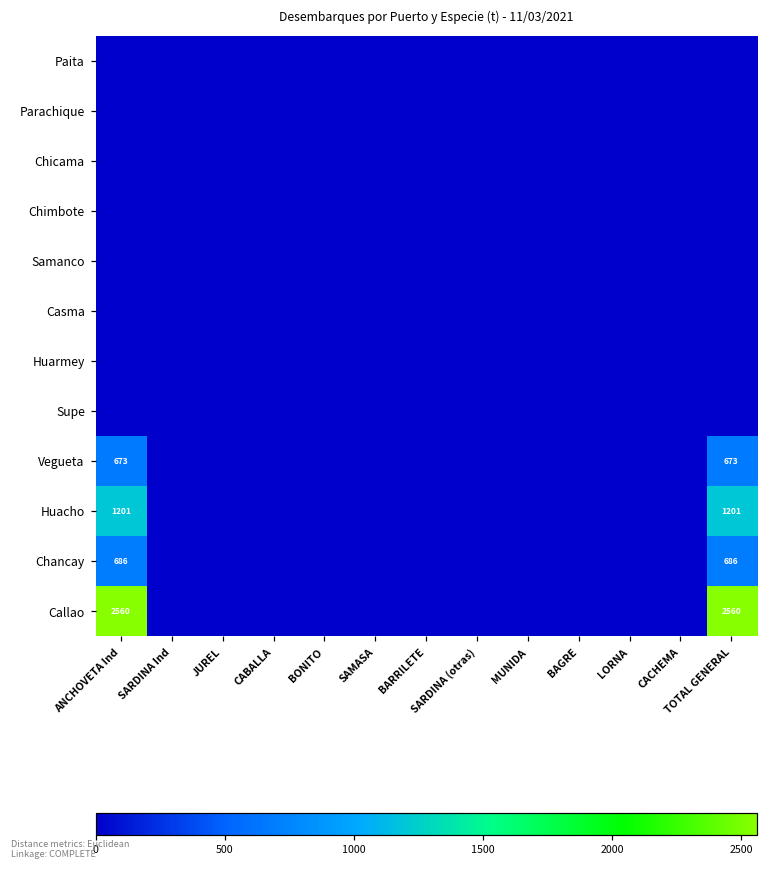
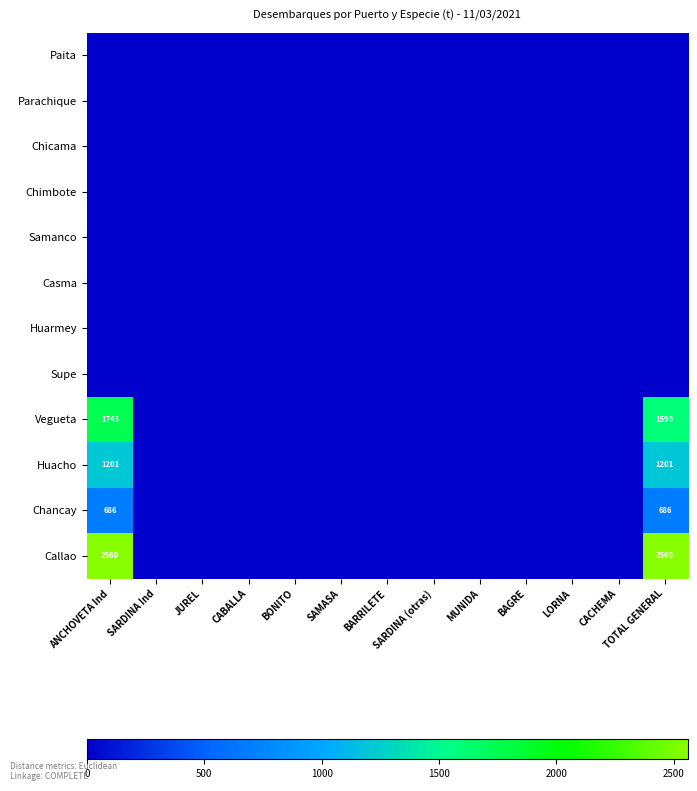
  {
    "Vegueta": {
-     "ANCHOVETA Ind": 673,
-     "TOTAL GENERAL": 673
+     "ANCHOVETA Ind": 1743,
+     "TOTAL GENERAL": 1590
    },
    "Huacho": {
      "ANCHOVETA Ind": 1201,
      "TOTAL GENERAL": 1201
    },
    "Chancay": {
      "ANCHOVETA Ind": 686,
      "TOTAL GENERAL": 686
    },
    "Callao": {
      "ANCHOVETA Ind": 2560,
      "TOTAL GENERAL": 2560
    }
  }
